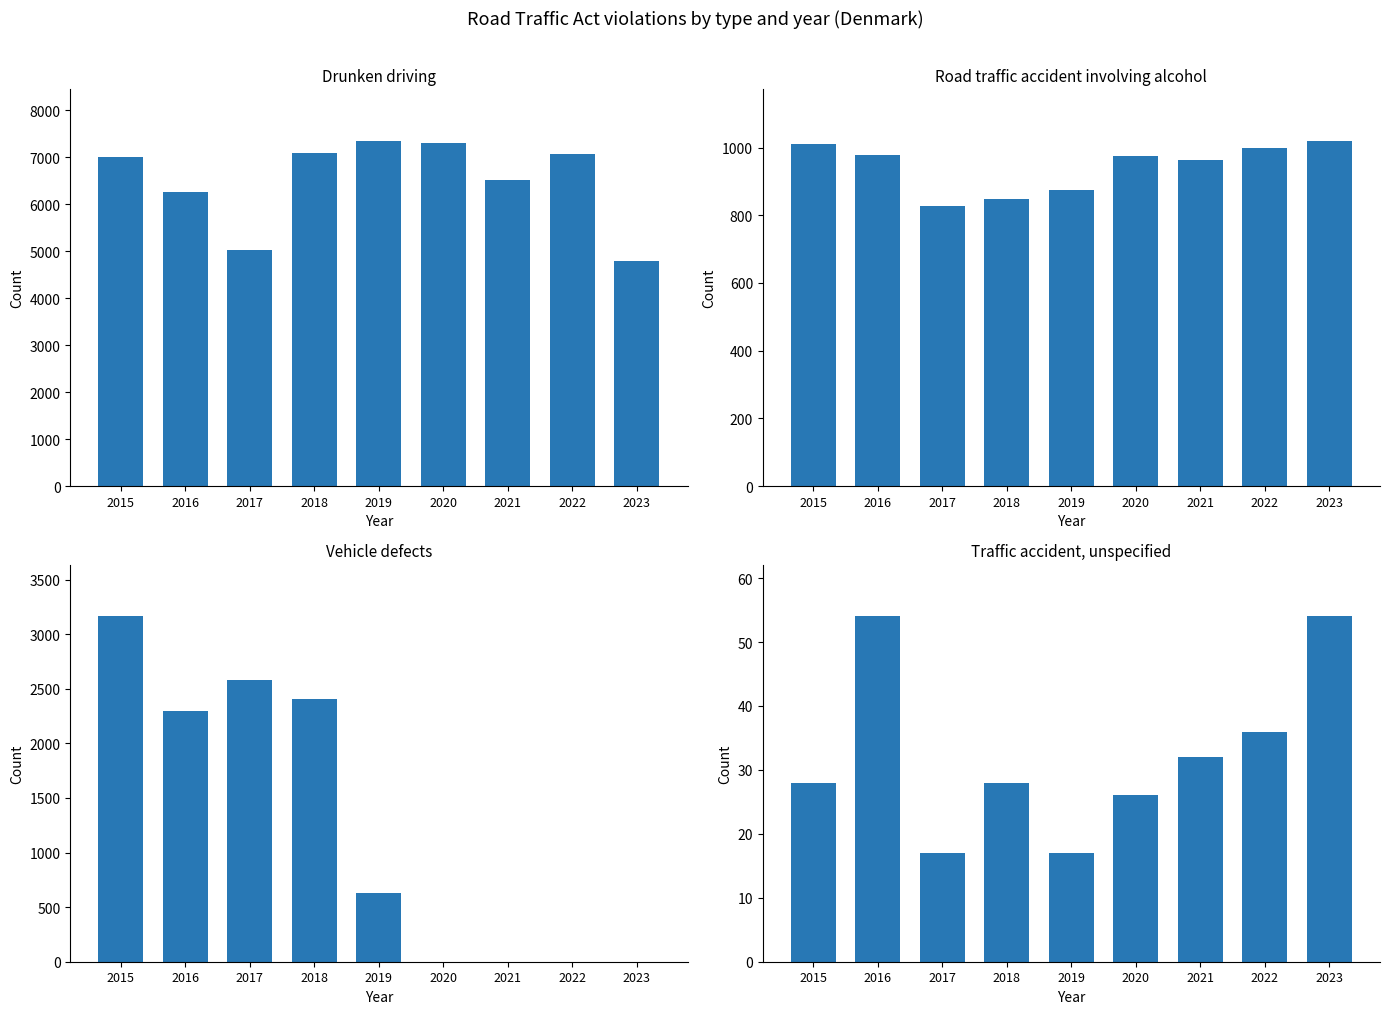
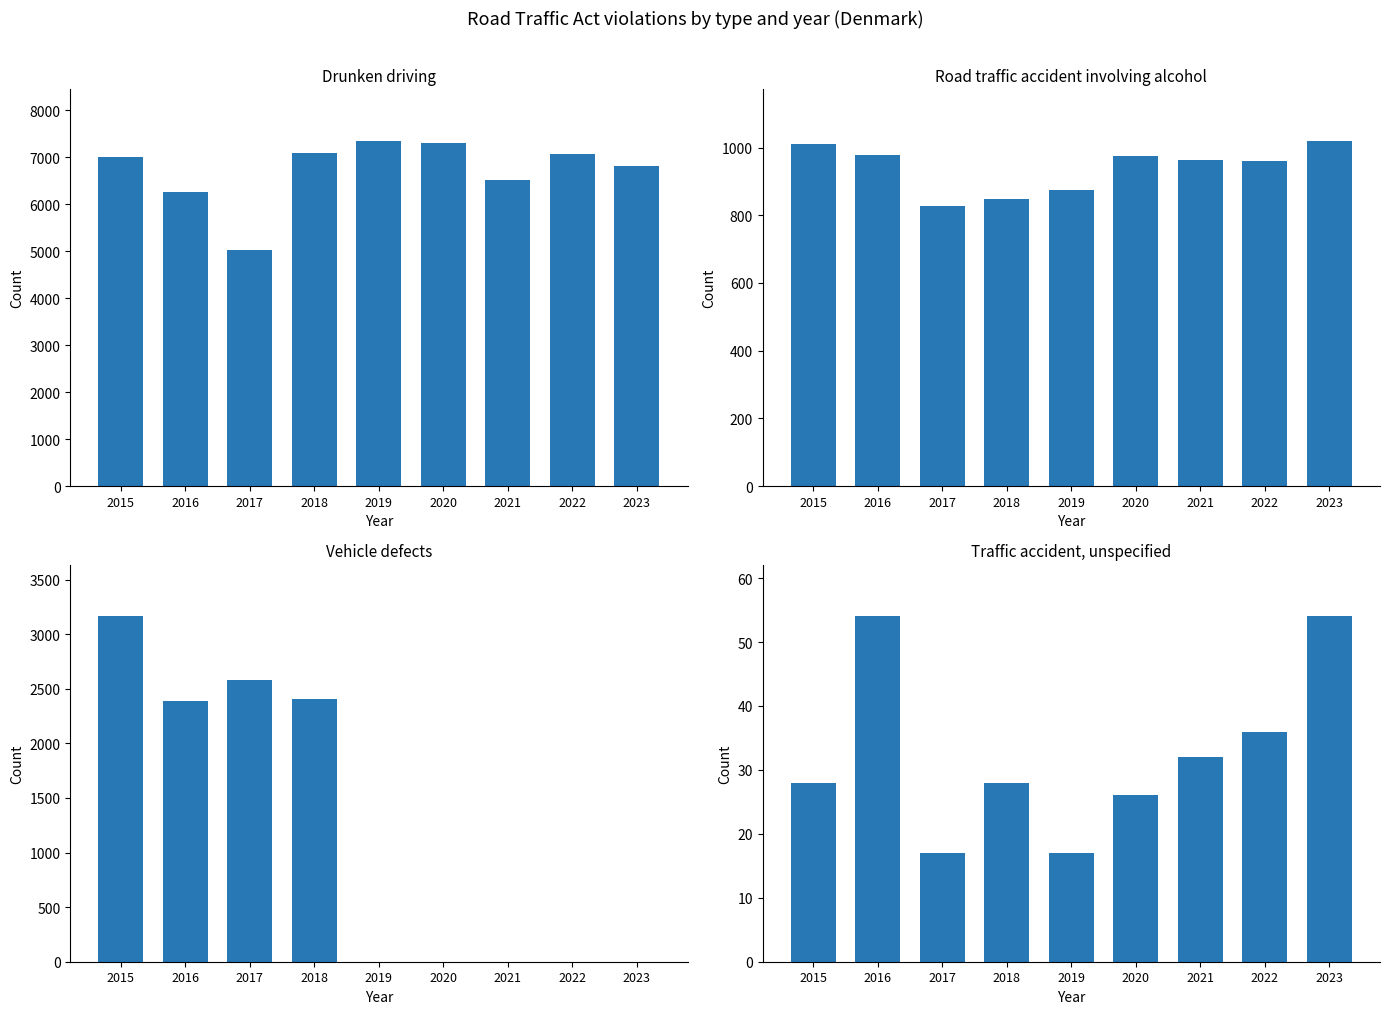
  {
    "Drunken driving": {
      "2015": 7000,
      "2016": 6300,
      "2017": 5000,
      "2018": 7100,
      "2019": 7400,
      "2020": 7300,
      "2021": 6500,
      "2022": 7100,
-     "2023": 4800
+     "2023": 6800
    },
    "Road traffic accident involving alcohol": {
      "2015": 1010,
      "2016": 980,
      "2017": 830,
      "2018": 850,
      "2019": 880,
      "2020": 980,
      "2021": 960,
-     "2022": 1000,
+     "2022": 960,
      "2023": 1020
    },
    "Vehicle defects": {
      "2015": 3160,
-     "2016": 2300,
+     "2016": 2390,
      "2017": 2580,
      "2018": 2410,
-     "2019": 630,
+     "2019": 0,
      "2020": 0,
      "2021": 0,
      "2022": 0,
      "2023": 0
    },
    "Traffic accident, unspecified": {
      "2015": 28,
      "2016": 54,
      "2017": 17,
      "2018": 28,
      "2019": 17,
      "2020": 26,
      "2021": 32,
      "2022": 36,
      "2023": 54
    }
  }
